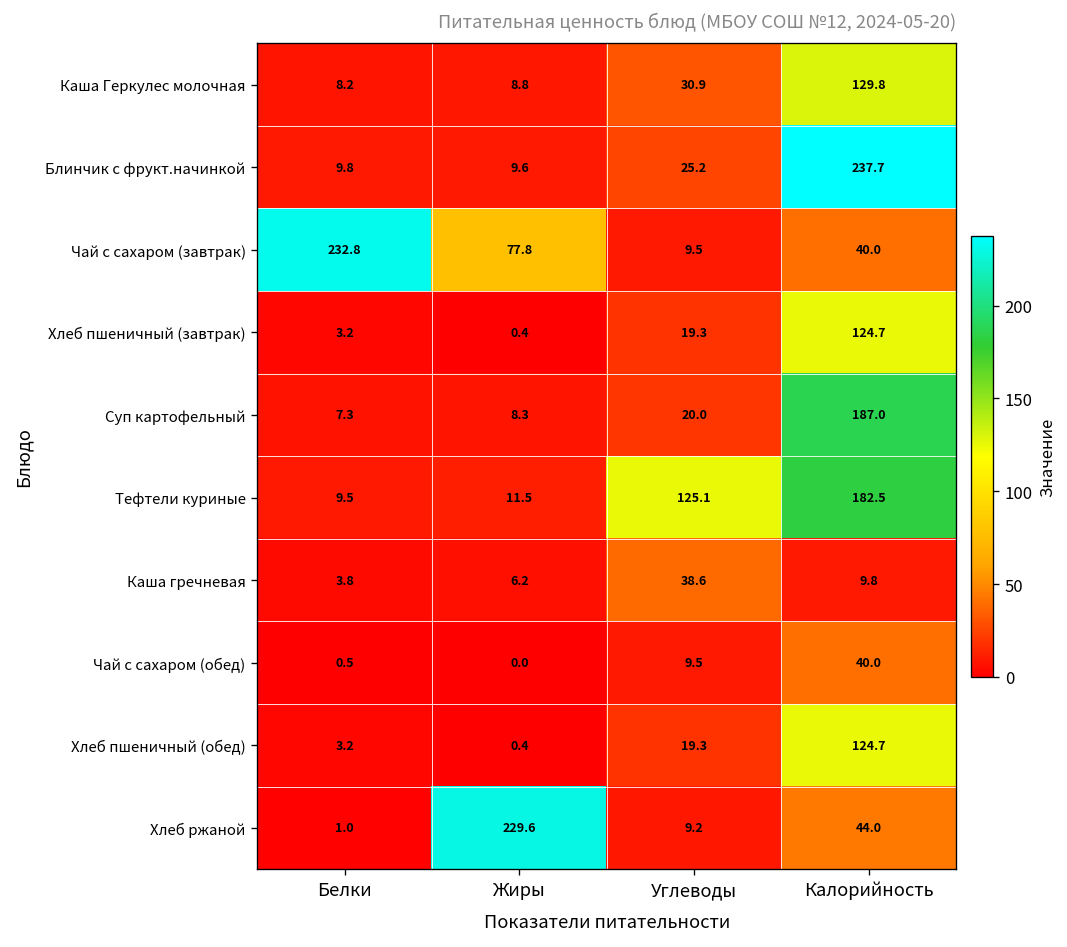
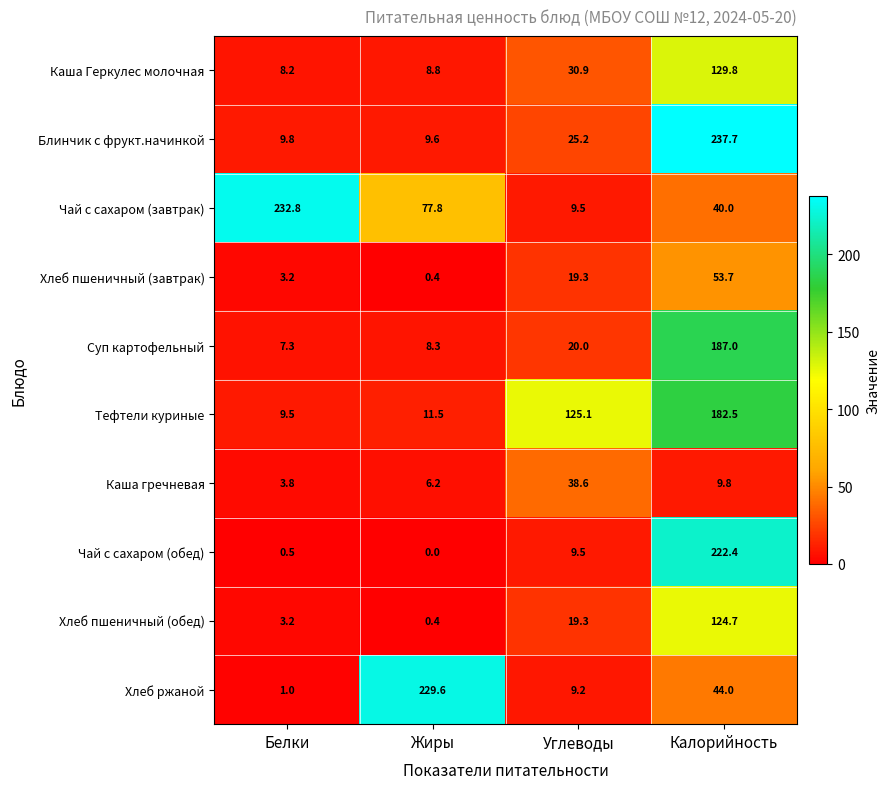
  {
    "Каша Геркулес молочная": {
      "Белки": 8.2,
      "Жиры": 8.8,
      "Углеводы": 30.9,
      "Калорийность": 129.8
    },
    "Блинчик с фрукт.начинкой": {
      "Белки": 9.8,
      "Жиры": 9.6,
      "Углеводы": 25.2,
      "Калорийность": 237.7
    },
    "Чай с сахаром (завтрак)": {
      "Белки": 232.8,
      "Жиры": 77.8,
      "Углеводы": 9.5,
      "Калорийность": 40.0
    },
    "Хлеб пшеничный (завтрак)": {
      "Белки": 3.2,
      "Жиры": 0.4,
      "Углеводы": 19.3,
-     "Калорийность": 124.7
+     "Калорийность": 53.7
    },
    "Суп картофельный": {
      "Белки": 7.3,
      "Жиры": 8.3,
      "Углеводы": 20.0,
      "Калорийность": 187.0
    },
    "Тефтели куриные": {
      "Белки": 9.5,
      "Жиры": 11.5,
      "Углеводы": 125.1,
      "Калорийность": 182.5
    },
    "Каша гречневая": {
      "Белки": 3.8,
      "Жиры": 6.2,
      "Углеводы": 38.6,
      "Калорийность": 9.8
    },
    "Чай с сахаром (обед)": {
      "Белки": 0.5,
      "Жиры": 0.0,
      "Углеводы": 9.5,
-     "Калорийность": 40.0
+     "Калорийность": 222.4
    },
    "Хлеб пшеничный (обед)": {
      "Белки": 3.2,
      "Жиры": 0.4,
      "Углеводы": 19.3,
      "Калорийность": 124.7
    },
    "Хлеб ржаной": {
      "Белки": 1.0,
      "Жиры": 229.6,
      "Углеводы": 9.2,
      "Калорийность": 44.0
    }
  }
